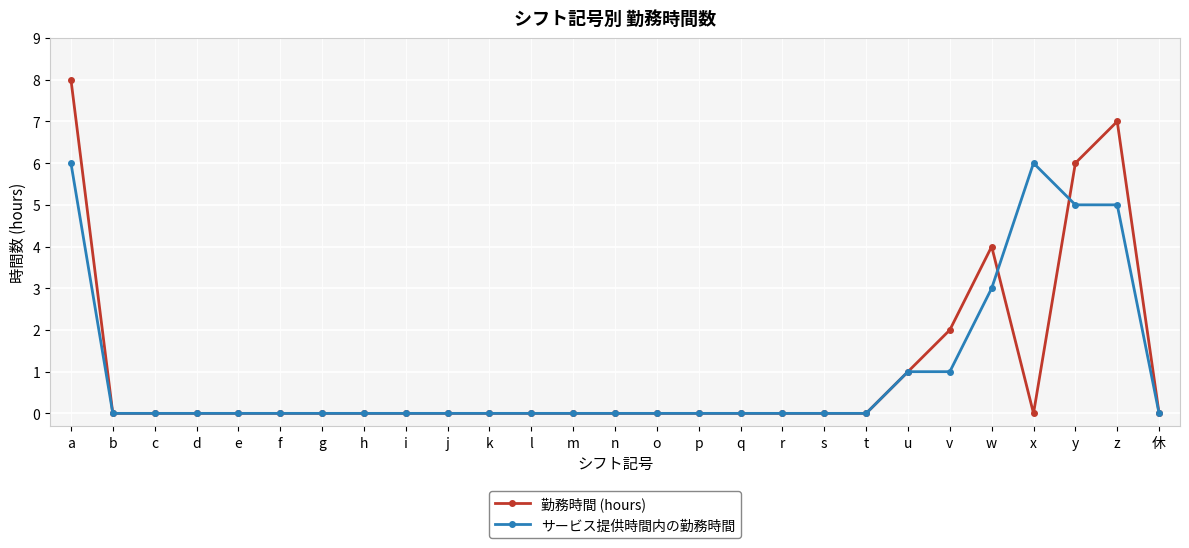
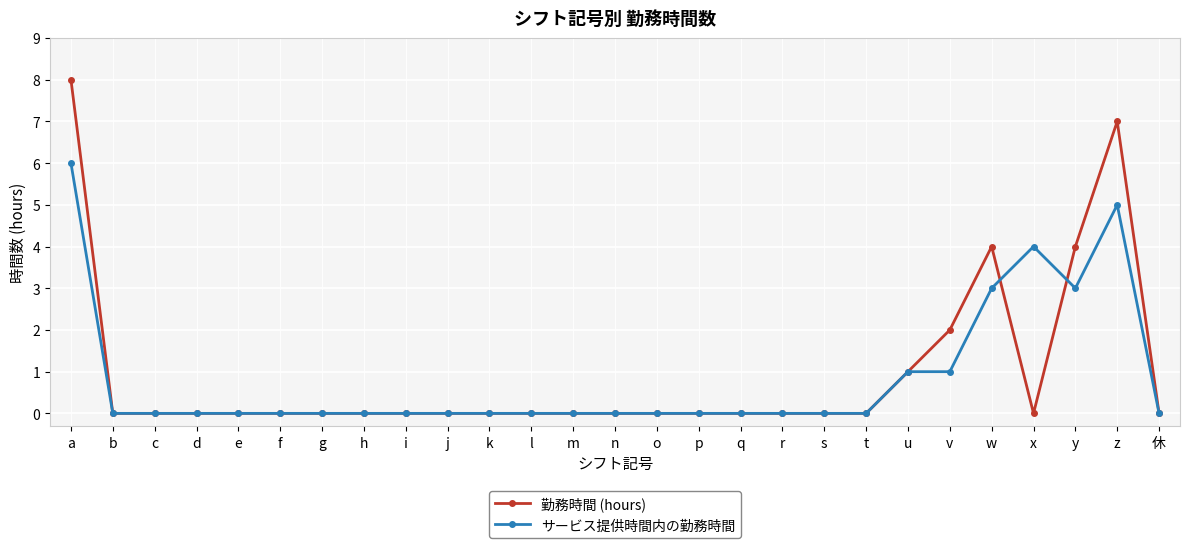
  {
    "勤務時間 (hours)": {
      "a": 8,
      "v": 2,
      "w": 4,
      "x": 0,
-     "y": 6,
+     "y": 4,
      "z": 7
    },
    "サービス提供時間内の勤務時間": {
      "a": 6,
      "v": 1,
      "w": 3,
-     "x": 6,
-     "y": 5,
+     "x": 4,
+     "y": 3,
      "z": 5
    }
  }
